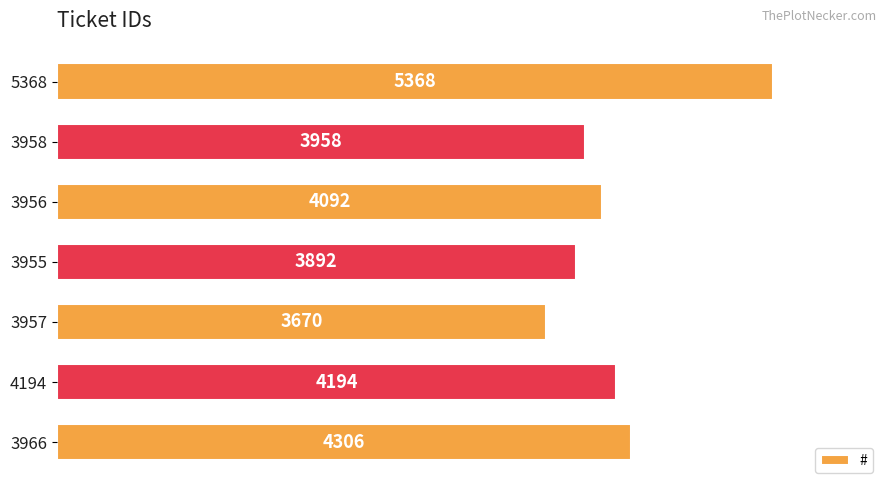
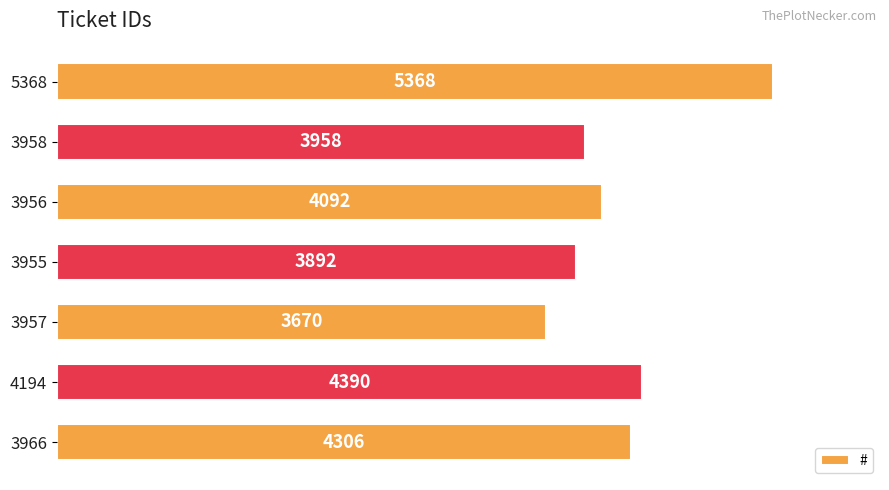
  {
    "5368": 5368,
    "3958": 3958,
    "3956": 4092,
    "3955": 3892,
    "3957": 3670,
-   "4194": 4194,
+   "4194": 4390,
    "3966": 4306
  }
